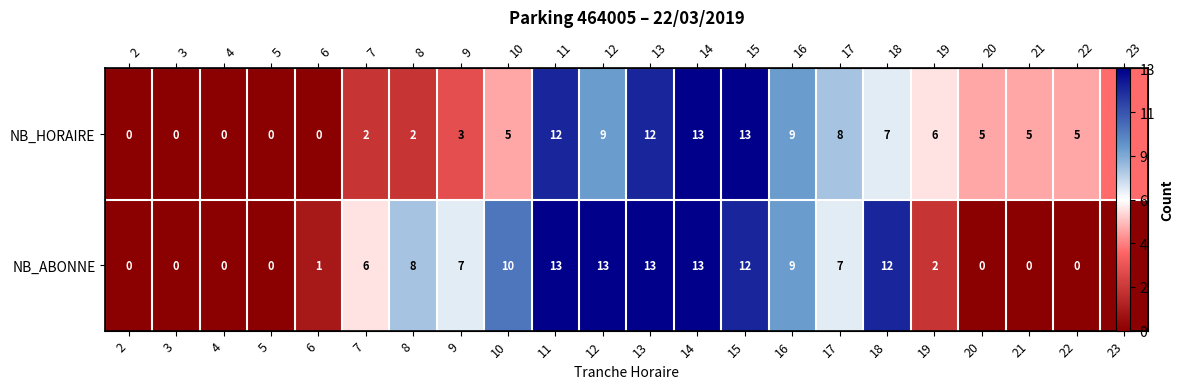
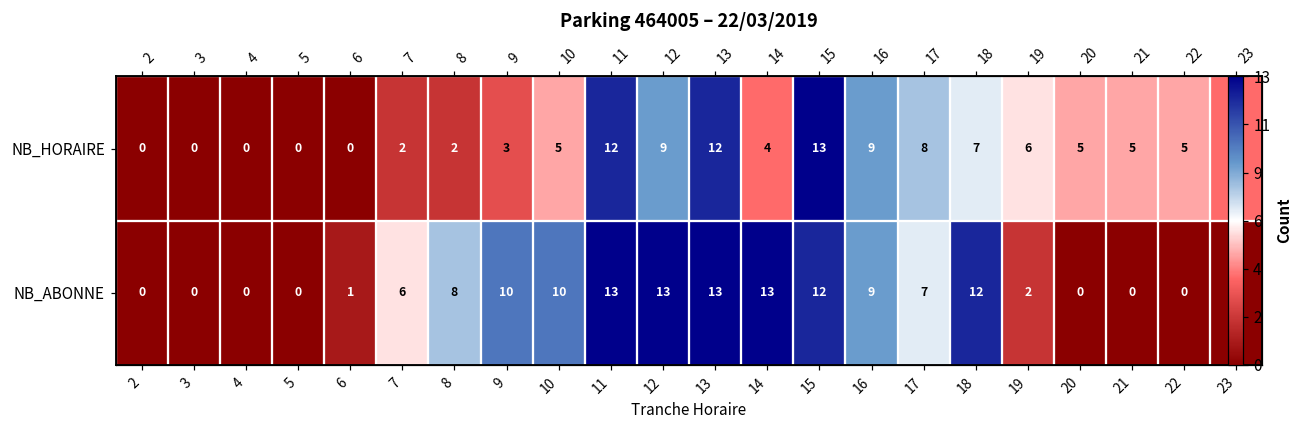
  {
    "NB_HORAIRE": {
      "2": 0,
      "3": 0,
      "4": 0,
      "5": 0,
      "6": 0,
      "7": 2,
      "8": 2,
      "9": 3,
      "10": 5,
      "11": 12,
      "12": 9,
      "13": 12,
-     "14": 13,
+     "14": 4,
      "15": 13,
      "16": 9,
      "17": 8,
      "18": 7,
      "19": 6,
      "20": 5,
      "21": 5,
      "22": 5
    },
    "NB_ABONNE": {
      "2": 0,
      "3": 0,
      "4": 0,
      "5": 0,
      "6": 1,
      "7": 6,
      "8": 8,
-     "9": 7,
+     "9": 10,
      "10": 10,
      "11": 13,
      "12": 13,
      "13": 13,
      "14": 13,
      "15": 12,
      "16": 9,
      "17": 7,
      "18": 12,
      "19": 2,
      "20": 0,
      "21": 0,
      "22": 0
    }
  }
